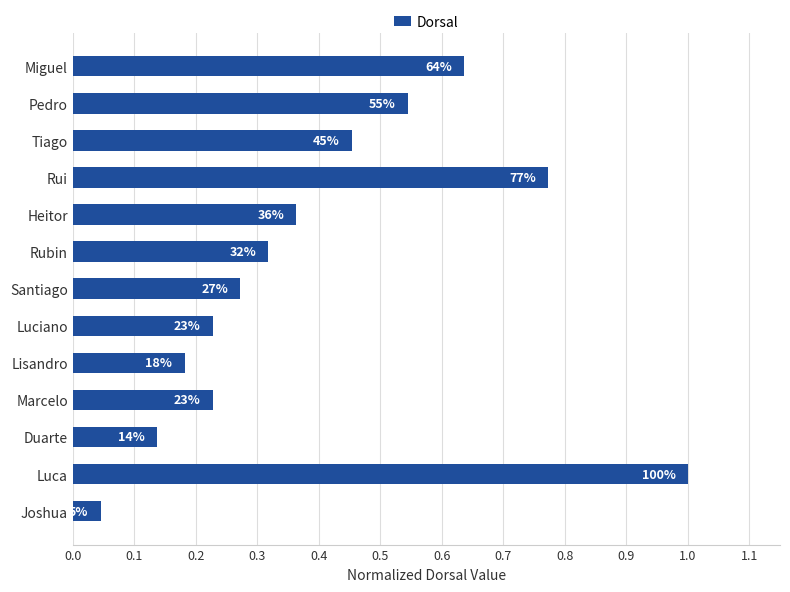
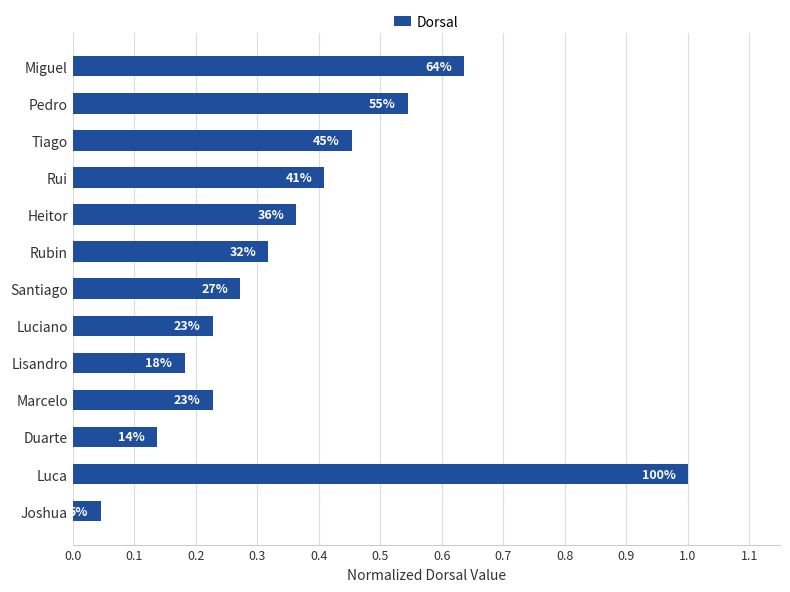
  {
    "Miguel": "64%",
    "Pedro": "55%",
    "Tiago": "45%",
-   "Rui": "77%",
+   "Rui": "41%",
    "Heitor": "36%",
    "Rubin": "32%",
    "Santiago": "27%",
    "Luciano": "23%",
    "Lisandro": "18%",
    "Marcelo": "23%",
    "Duarte": "14%",
    "Luca": "100%",
    "Joshua": "5%"
  }
